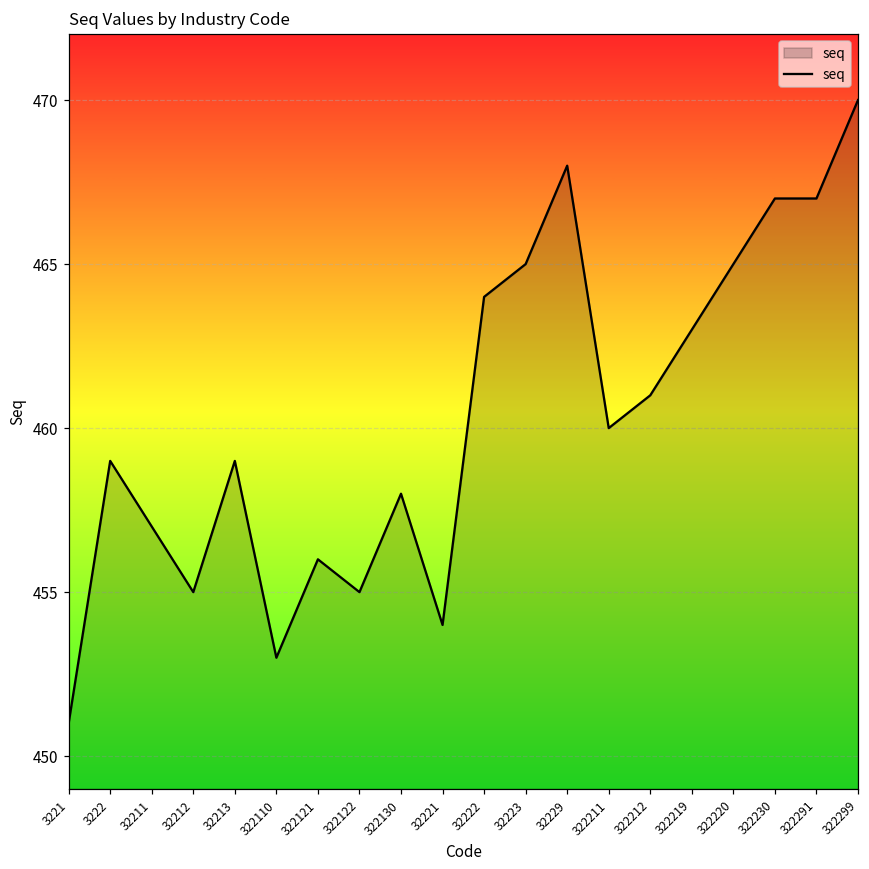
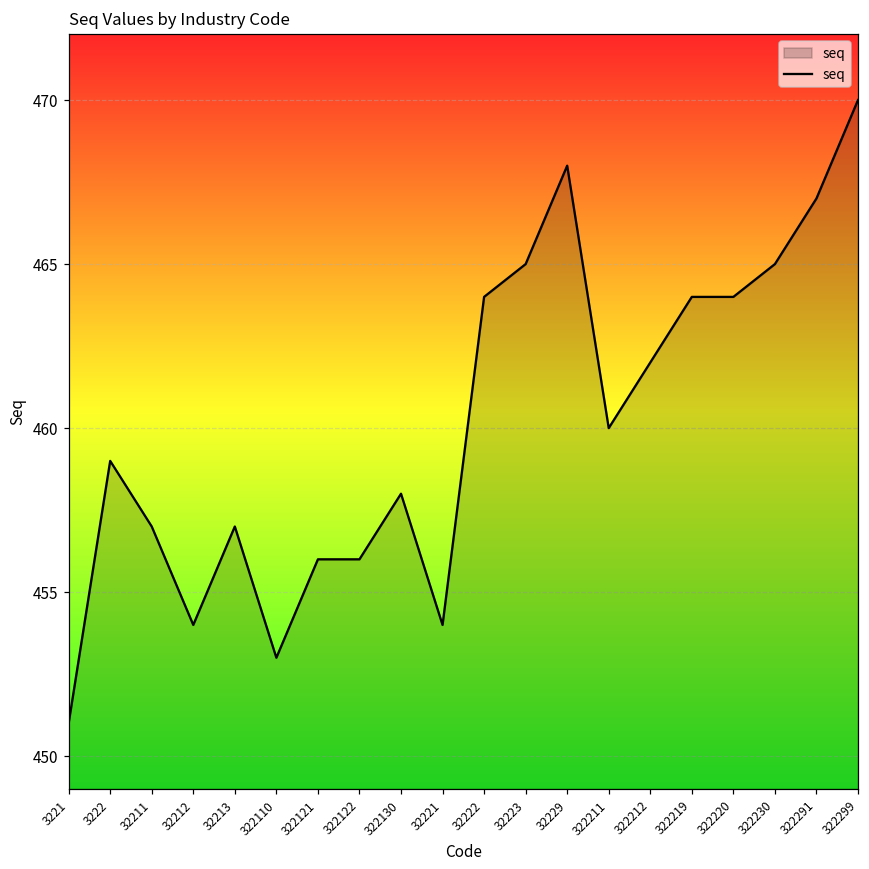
  {
    "3221": 451,
    "3222": 459,
    "32211": 457,
-   "32212": 455,
-   "32213": 459,
+   "32212": 454,
+   "32213": 457,
    "322110": 453,
    "322121": 456,
-   "322122": 455,
+   "322122": 456,
    "322130": 458,
    "32221": 454,
    "32222": 464,
    "32223": 465,
    "32229": 468,
    "322211": 460,
-   "322212": 461,
-   "322219": 463,
-   "322220": 465,
-   "322230": 467,
+   "322212": 462,
+   "322219": 464,
+   "322220": 464,
+   "322230": 465,
    "322291": 467,
    "322299": 470
  }
